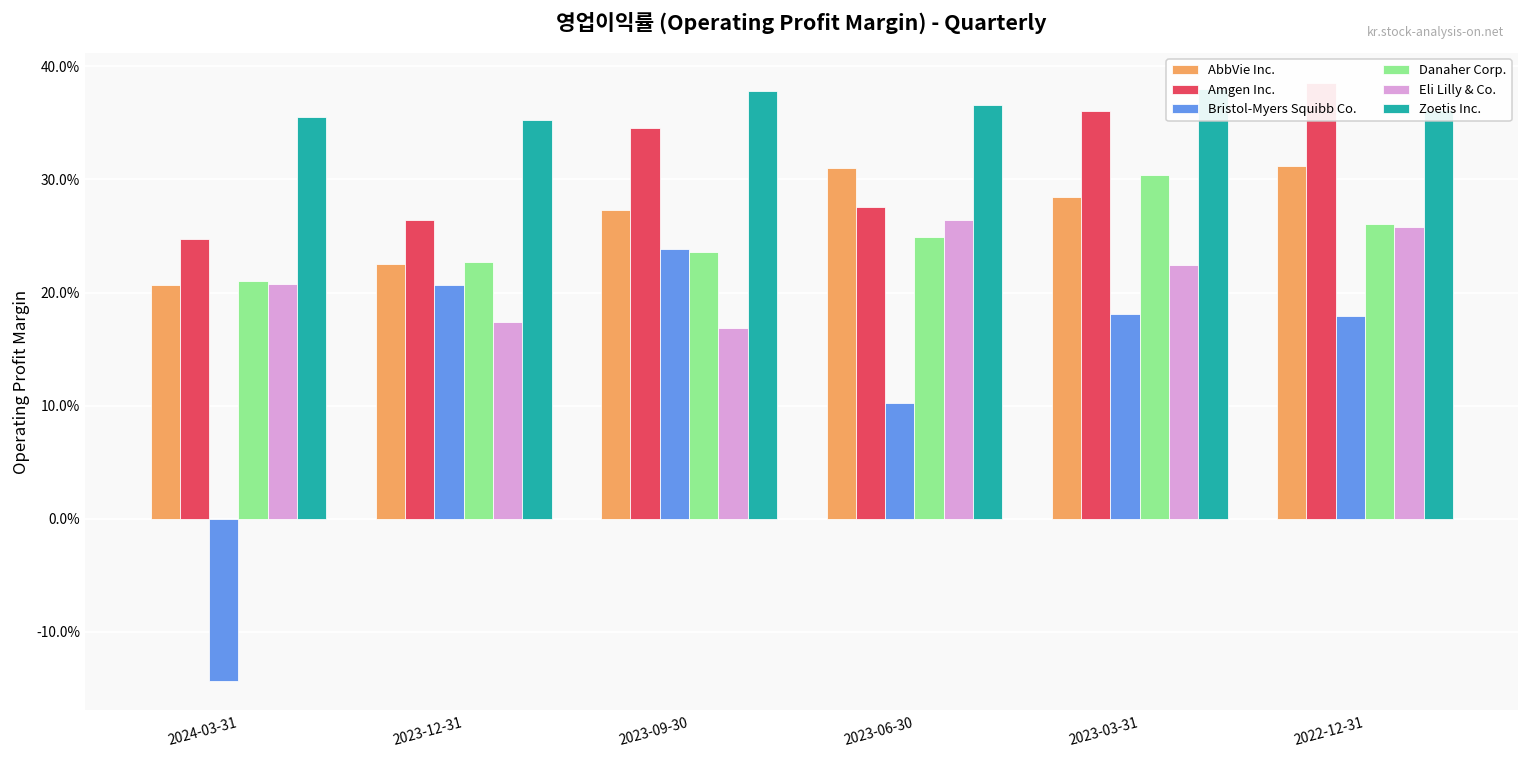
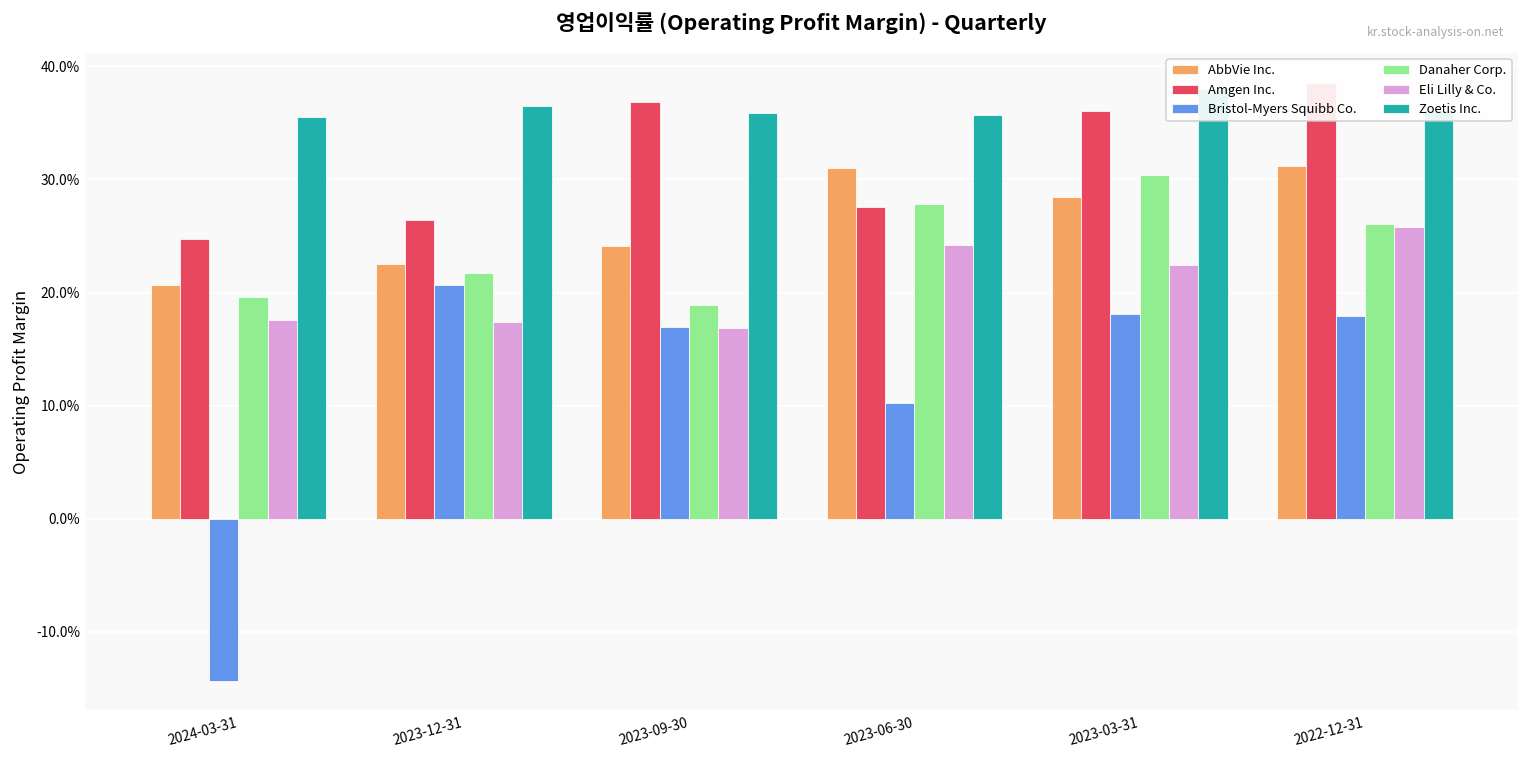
  {
    "AbbVie Inc.": {
      "2024-03-31": "20.7%",
      "2023-12-31": "22.5%",
-     "2023-09-30": "27.3%",
+     "2023-09-30": "24.1%",
      "2023-06-30": "31.0%",
      "2023-03-31": "28.5%",
      "2022-12-31": "31.2%"
    },
    "Amgen Inc.": {
      "2024-03-31": "24.7%",
      "2023-12-31": "26.4%",
-     "2023-09-30": "34.6%",
+     "2023-09-30": "36.8%",
      "2023-06-30": "27.6%",
      "2023-03-31": "36.1%"
    },
    "Bristol-Myers Squibb Co.": {
      "2024-03-31": "-14.3%",
      "2023-12-31": "20.7%",
-     "2023-09-30": "23.9%",
+     "2023-09-30": "17.0%",
      "2023-06-30": "10.3%",
      "2023-03-31": "18.1%",
      "2022-12-31": "18.0%"
    },
    "Danaher Corp.": {
-     "2024-03-31": "21.1%",
-     "2023-12-31": "22.7%",
-     "2023-09-30": "23.6%",
-     "2023-06-30": "24.9%",
+     "2024-03-31": "19.6%",
+     "2023-12-31": "21.8%",
+     "2023-09-30": "18.9%",
+     "2023-06-30": "27.8%",
      "2023-03-31": "30.4%",
      "2022-12-31": "26.0%"
    },
    "Eli Lilly & Co.": {
-     "2024-03-31": "20.8%",
+     "2024-03-31": "17.6%",
      "2023-12-31": "17.4%",
      "2023-09-30": "16.9%",
-     "2023-06-30": "26.4%",
+     "2023-06-30": "24.2%",
      "2023-03-31": "22.5%",
      "2022-12-31": "25.8%"
    },
    "Zoetis Inc.": {
      "2024-03-31": "35.6%",
-     "2023-12-31": "35.3%",
-     "2023-09-30": "37.8%",
-     "2023-06-30": "36.6%"
+     "2023-12-31": "36.5%",
+     "2023-09-30": "35.9%",
+     "2023-06-30": "35.7%"
    }
  }
